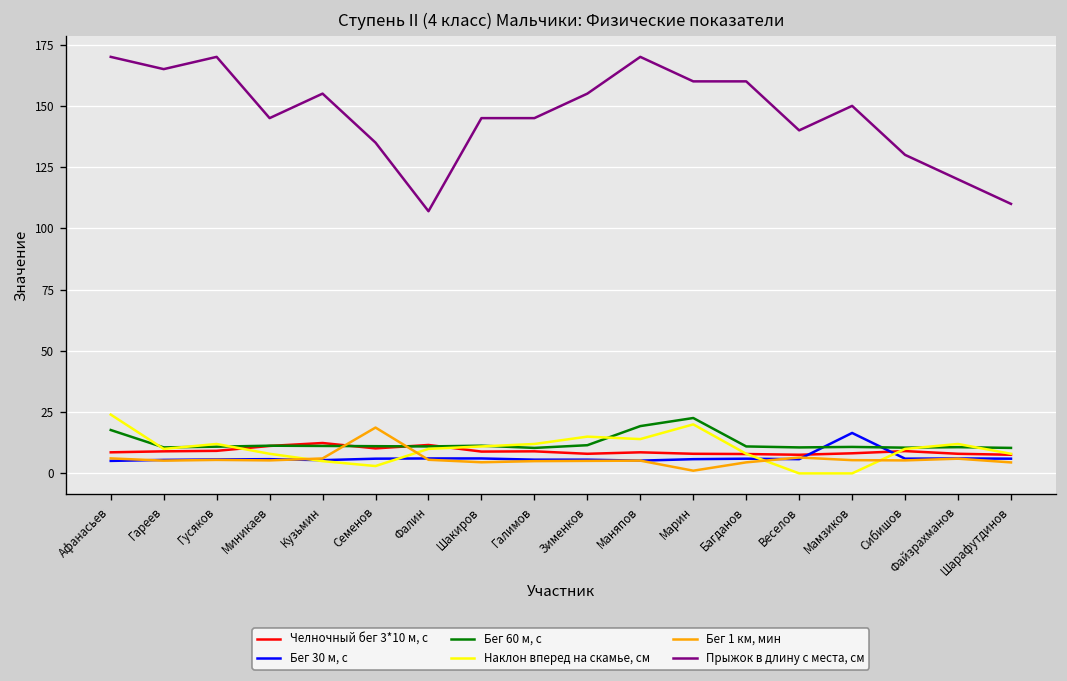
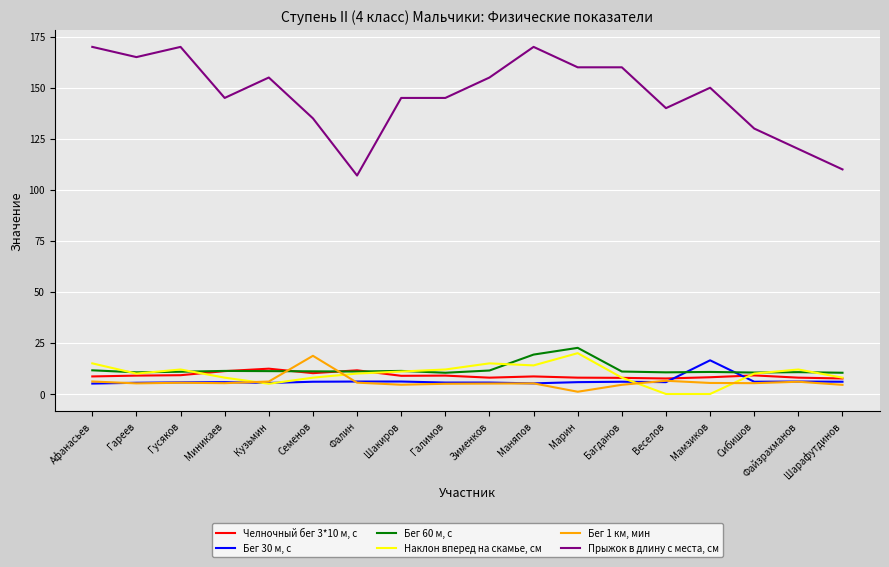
  {
    "Челночный бег 3*10 м, с": {
      "Афанасьев": 9,
      "Гусяков": 9,
      "Шакиров": 9,
      "Галимов": 9,
      "Зименков": 8,
      "Маняпов": 9,
      "Марин": 8,
      "Мамзиков": 8,
      "Файзрахманов": 8
    },
    "Бег 30 м, с": {
      "Семенов": 6,
      "Шакиров": 6,
      "Марин": 6,
      "Багданов": 6,
      "Мамзиков": 17,
      "Шарафутдинов": 6
    },
    "Бег 60 м, с": {
-     "Афанасьев": 18,
+     "Афанасьев": 12,
      "Галимов": 10,
      "Зименков": 12,
      "Маняпов": 19,
      "Марин": 23,
      "Багданов": 11,
      "Веселов": 11,
      "Мамзиков": 11,
      "Файзрахманов": 11,
      "Шарафутдинов": 10
    },
    "Наклон вперед на скамье, см": {
-     "Афанасьев": 24,
+     "Афанасьев": 15,
      "Миникаев": 8,
-     "Семенов": 3,
+     "Семенов": 8,
      "Галимов": 12,
      "Зименков": 15,
      "Маняпов": 14,
      "Марин": 20,
      "Веселов": 0,
      "Мамзиков": 0,
      "Файзрахманов": 12
    },
    "Бег 1 км, мин": {
      "Семенов": 19,
      "Шакиров": 5,
      "Марин": 1,
      "Багданов": 5,
      "Мамзиков": 5,
      "Шарафутдинов": 4
    },
    "Прыжок в длину с места, см": {
      "Афанасьев": 170,
      "Гареев": 165,
      "Гусяков": 170,
      "Миникаев": 145,
      "Кузьмин": 155,
      "Семенов": 135,
      "Фалин": 107,
      "Шакиров": 145,
      "Галимов": 145,
      "Зименков": 155,
      "Маняпов": 170,
      "Марин": 160,
      "Багданов": 160,
      "Веселов": 140,
      "Мамзиков": 150,
      "Сибишов": 130,
      "Файзрахманов": 120,
      "Шарафутдинов": 110
    }
  }
